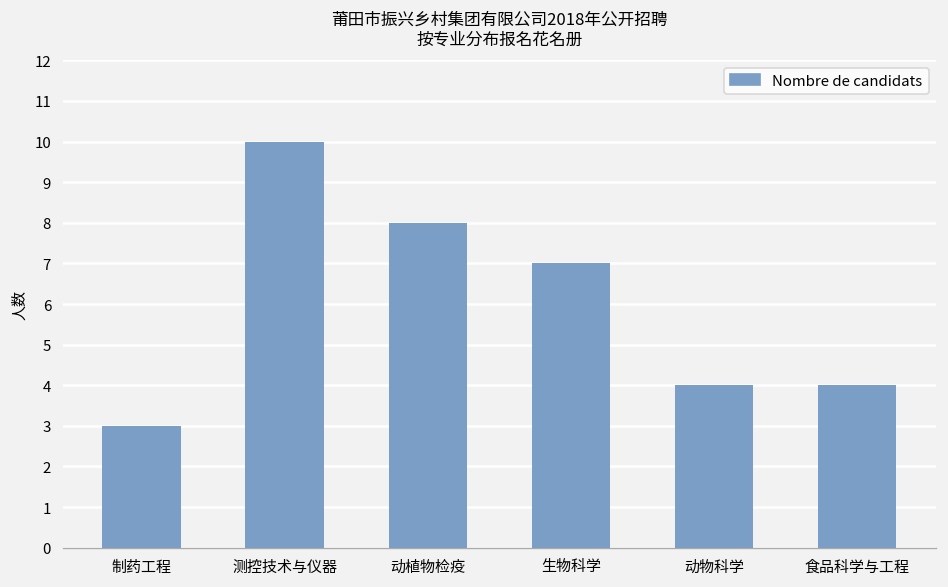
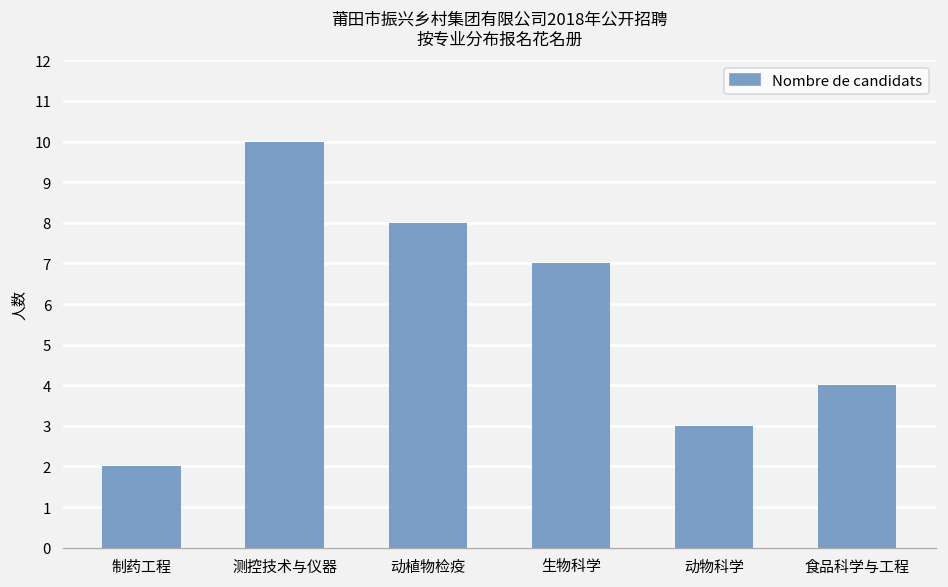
  {
-   "制药工程": 3,
+   "制药工程": 2,
    "测控技术与仪器": 10,
    "动植物检疫": 8,
    "生物科学": 7,
-   "动物科学": 4,
+   "动物科学": 3,
    "食品科学与工程": 4
  }
